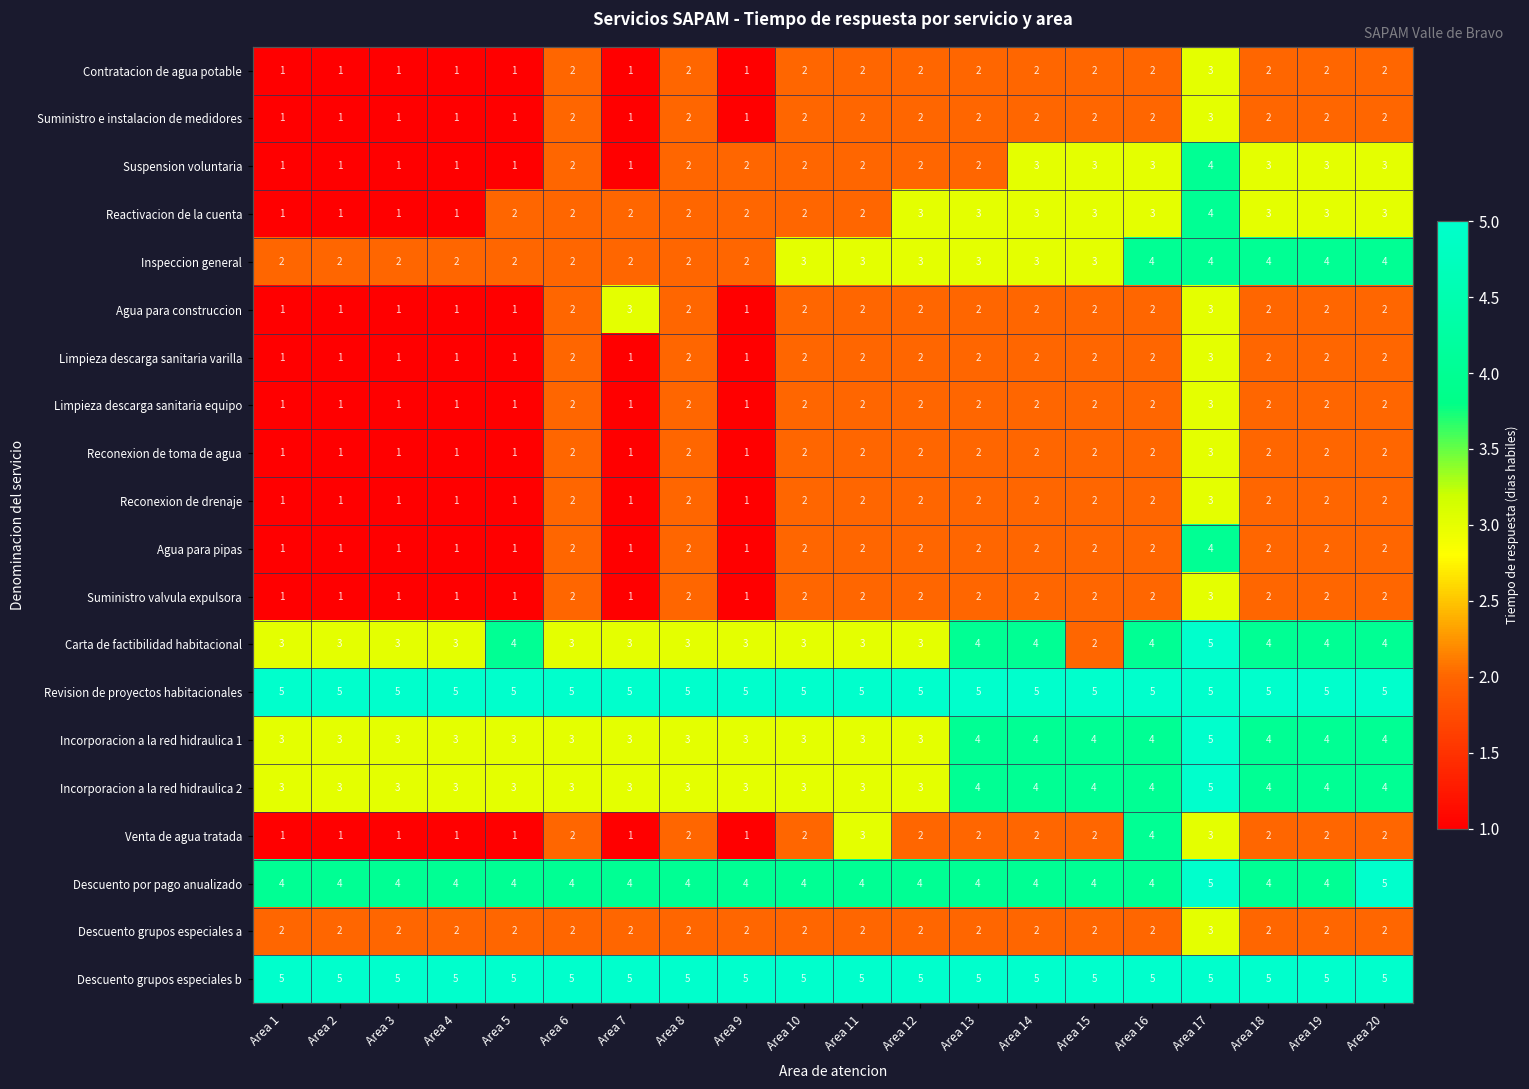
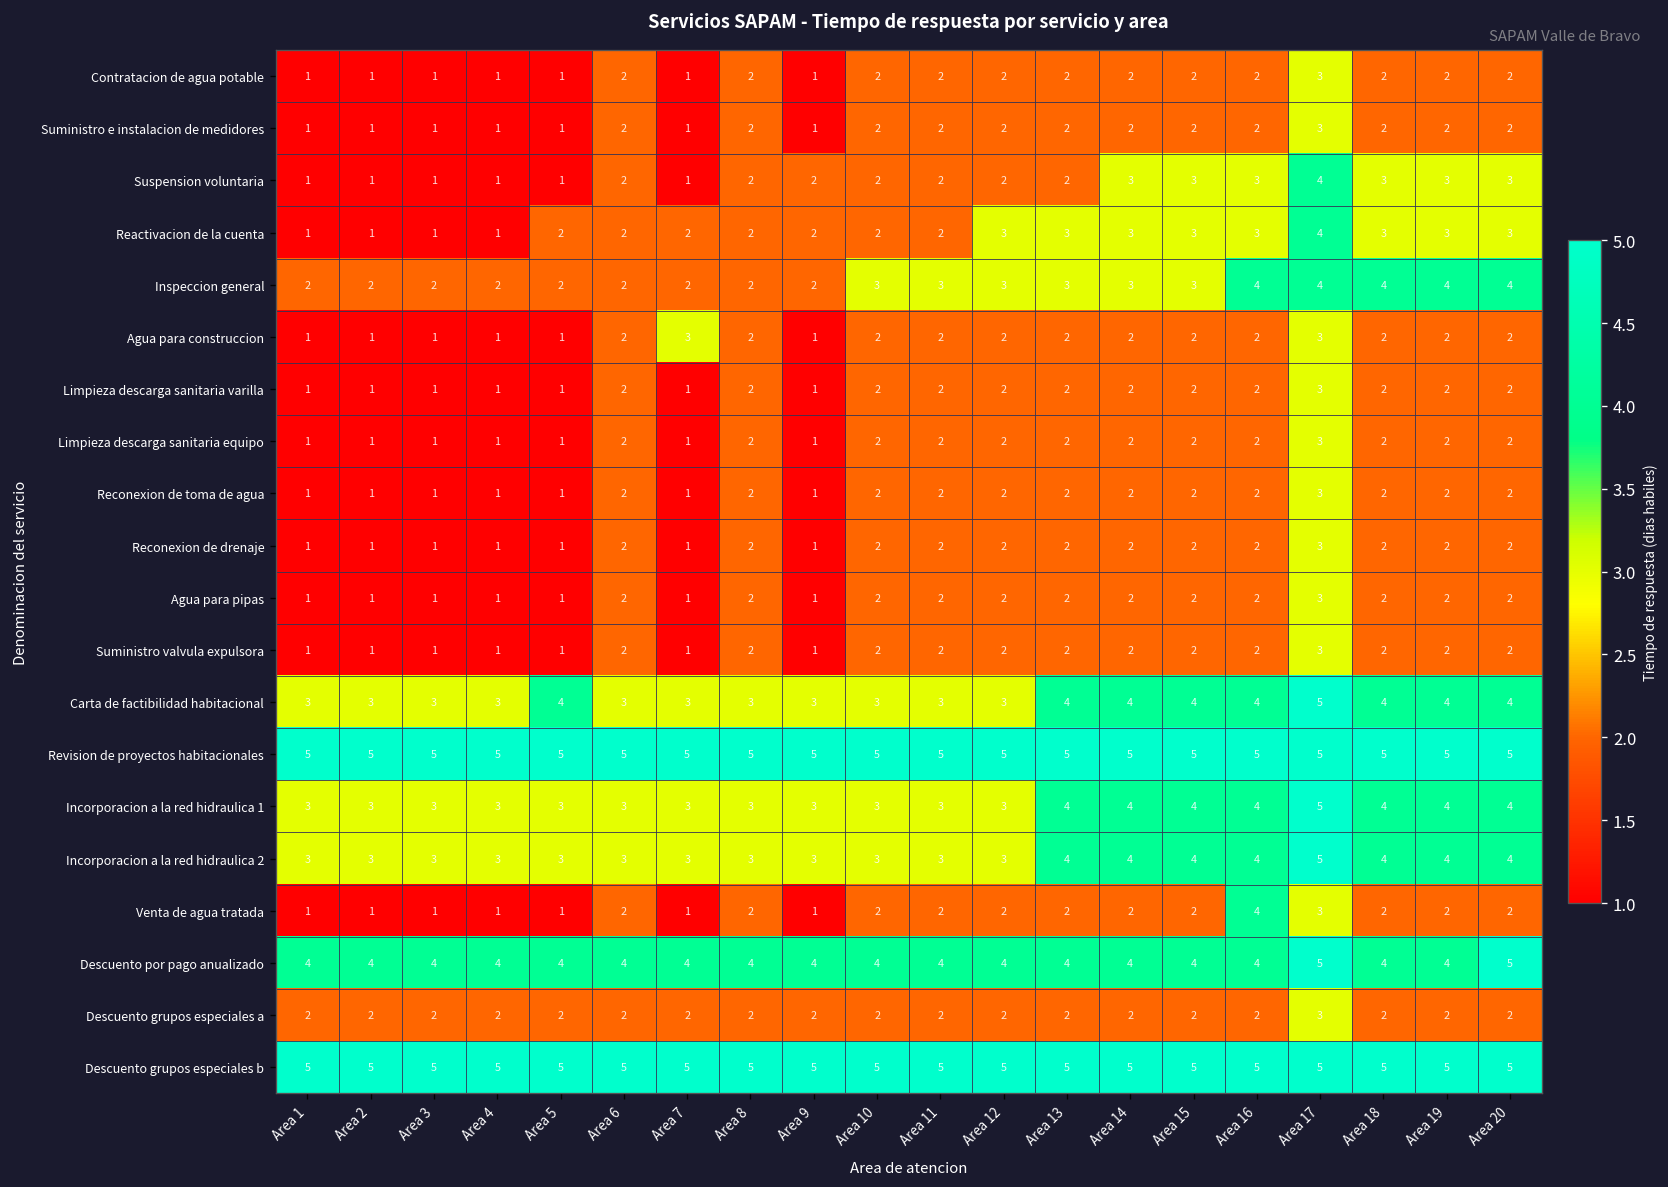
  {
    "Agua para pipas": {
      "Area 1": 1,
      "Area 2": 1,
      "Area 3": 1,
      "Area 4": 1,
      "Area 5": 1,
      "Area 6": 2,
      "Area 7": 1,
      "Area 8": 2,
      "Area 9": 1,
      "Area 10": 2,
      "Area 11": 2,
      "Area 12": 2,
      "Area 13": 2,
      "Area 14": 2,
      "Area 15": 2,
      "Area 16": 2,
-     "Area 17": 4,
+     "Area 17": 3,
      "Area 18": 2,
      "Area 19": 2,
      "Area 20": 2
    },
    "Carta de factibilidad habitacional": {
      "Area 1": 3,
      "Area 2": 3,
      "Area 3": 3,
      "Area 4": 3,
      "Area 5": 4,
      "Area 6": 3,
      "Area 7": 3,
      "Area 8": 3,
      "Area 9": 3,
      "Area 10": 3,
      "Area 11": 3,
      "Area 12": 3,
      "Area 13": 4,
      "Area 14": 4,
-     "Area 15": 2,
+     "Area 15": 4,
      "Area 16": 4,
      "Area 17": 5,
      "Area 18": 4,
      "Area 19": 4,
      "Area 20": 4
    },
    "Venta de agua tratada": {
      "Area 1": 1,
      "Area 2": 1,
      "Area 3": 1,
      "Area 4": 1,
      "Area 5": 1,
      "Area 6": 2,
      "Area 7": 1,
      "Area 8": 2,
      "Area 9": 1,
      "Area 10": 2,
-     "Area 11": 3,
+     "Area 11": 2,
      "Area 12": 2,
      "Area 13": 2,
      "Area 14": 2,
      "Area 15": 2,
      "Area 16": 4,
      "Area 17": 3,
      "Area 18": 2,
      "Area 19": 2,
      "Area 20": 2
    }
  }
